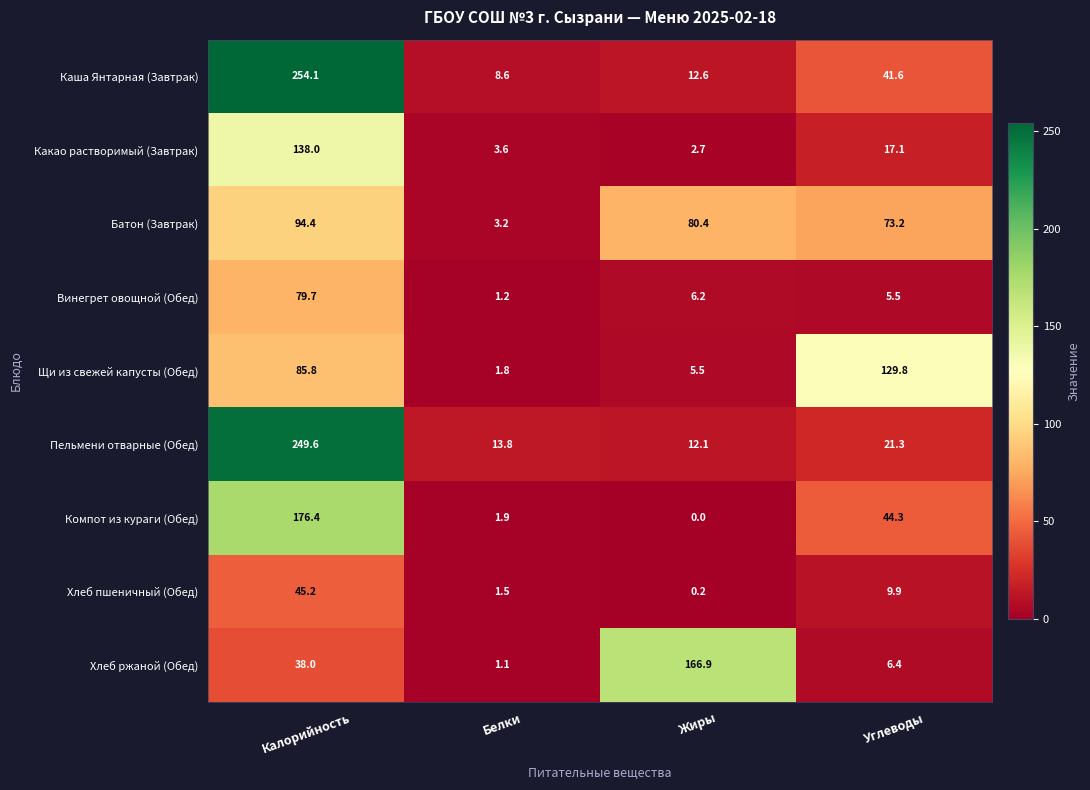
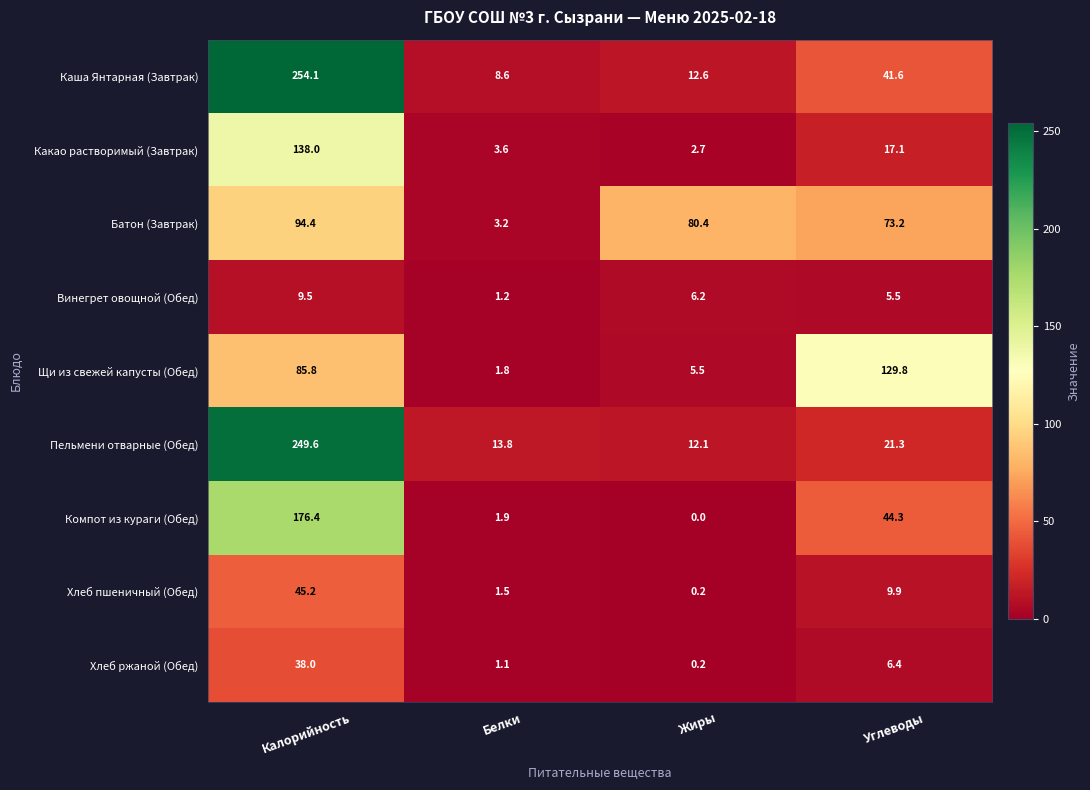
  {
    "Каша Янтарная (Завтрак)": {
      "Калорийность": 254.1,
      "Белки": 8.6,
      "Жиры": 12.6,
      "Углеводы": 41.6
    },
    "Какао растворимый (Завтрак)": {
      "Калорийность": 138.0,
      "Белки": 3.6,
      "Жиры": 2.7,
      "Углеводы": 17.1
    },
    "Батон (Завтрак)": {
      "Калорийность": 94.4,
      "Белки": 3.2,
      "Жиры": 80.4,
      "Углеводы": 73.2
    },
    "Винегрет овощной (Обед)": {
-     "Калорийность": 79.7,
+     "Калорийность": 9.5,
      "Белки": 1.2,
      "Жиры": 6.2,
      "Углеводы": 5.5
    },
    "Щи из свежей капусты (Обед)": {
      "Калорийность": 85.8,
      "Белки": 1.8,
      "Жиры": 5.5,
      "Углеводы": 129.8
    },
    "Пельмени отварные (Обед)": {
      "Калорийность": 249.6,
      "Белки": 13.8,
      "Жиры": 12.1,
      "Углеводы": 21.3
    },
    "Компот из кураги (Обед)": {
      "Калорийность": 176.4,
      "Белки": 1.9,
      "Жиры": 0.0,
      "Углеводы": 44.3
    },
    "Хлеб пшеничный (Обед)": {
      "Калорийность": 45.2,
      "Белки": 1.5,
      "Жиры": 0.2,
      "Углеводы": 9.9
    },
    "Хлеб ржаной (Обед)": {
      "Калорийность": 38.0,
      "Белки": 1.1,
-     "Жиры": 166.9,
+     "Жиры": 0.2,
      "Углеводы": 6.4
    }
  }
